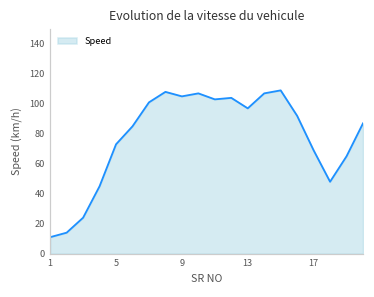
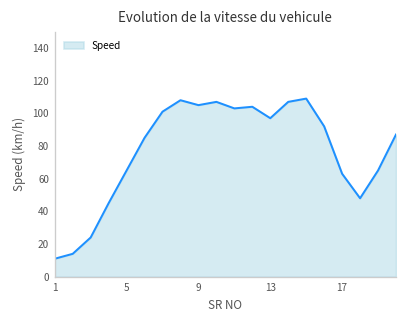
  {
    "1": 11,
-   "5": 73,
+   "5": 65,
    "9": 105,
    "13": 97,
-   "17": 69
+   "17": 63
  }
